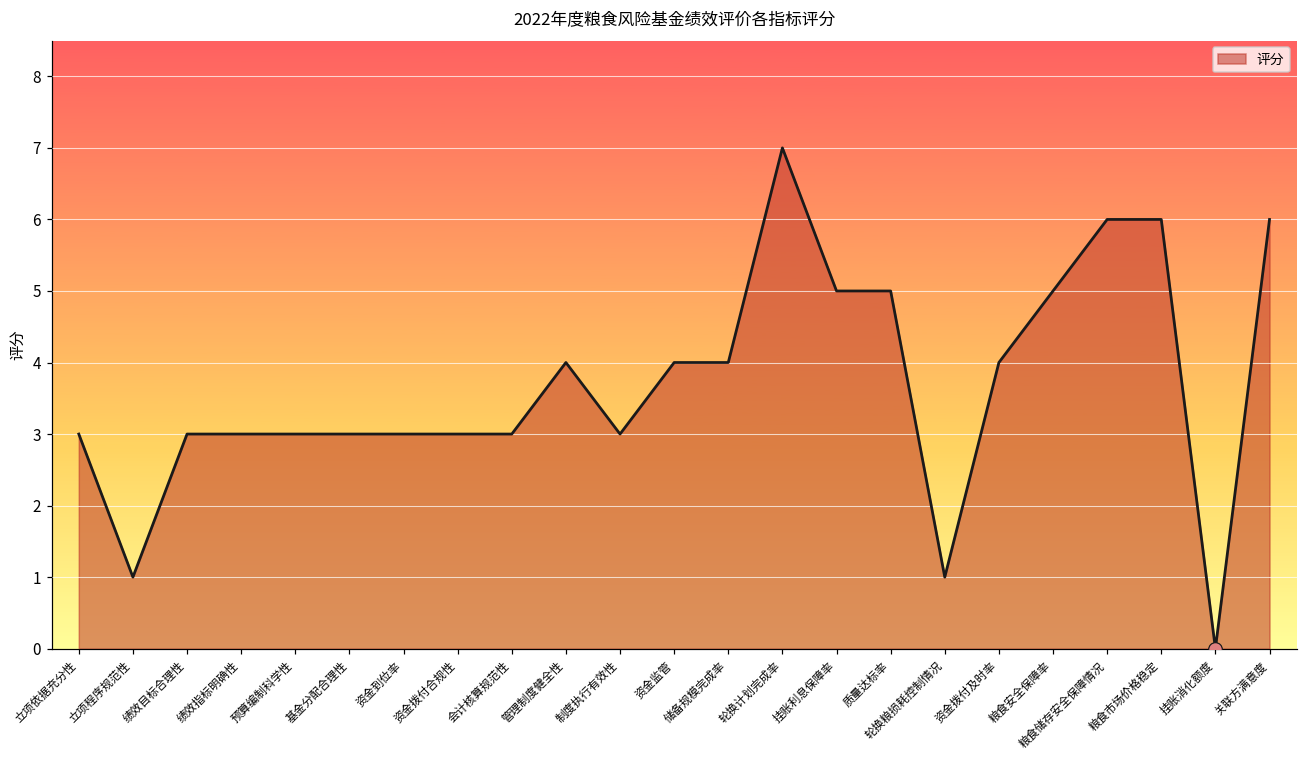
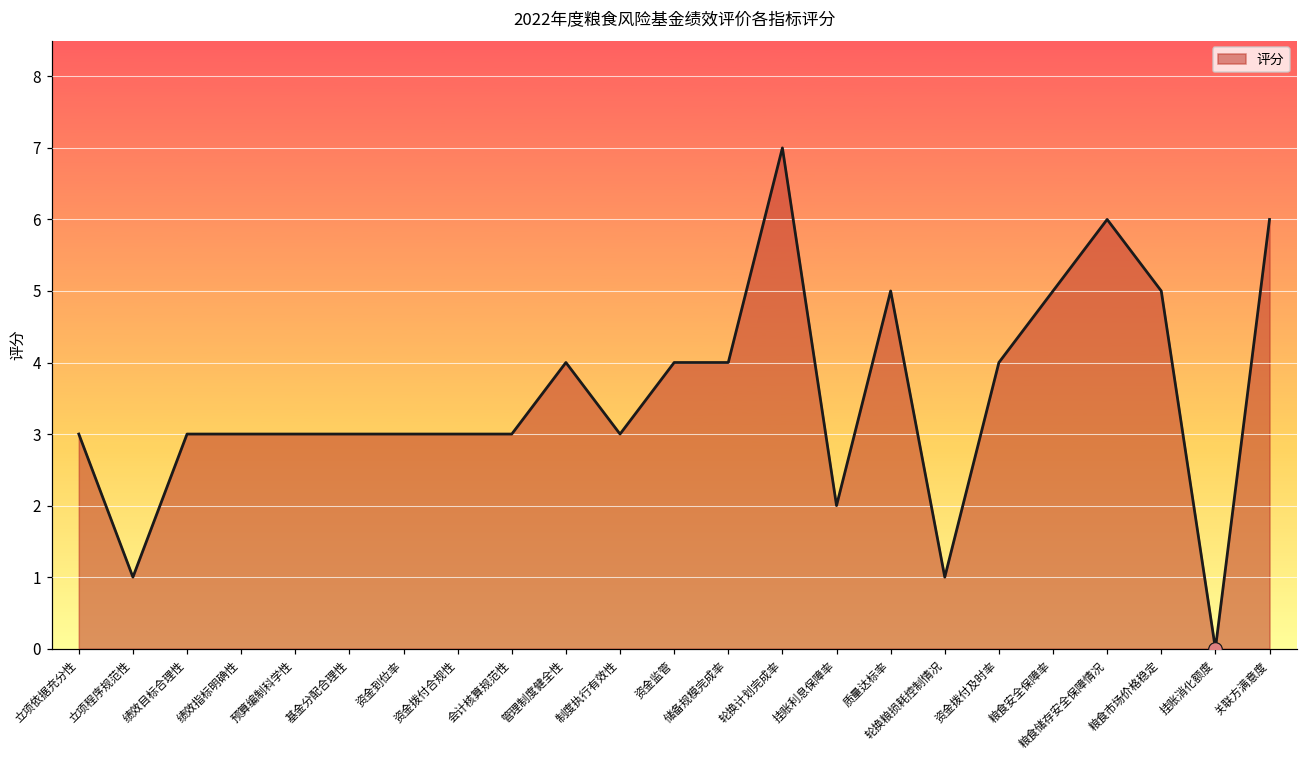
  {
    "评分": {
      "立项依据充分性": 3,
      "立项程序规范性": 1,
      "绩效目标合理性": 3,
      "绩效指标明确性": 3,
      "预算编制科学性": 3,
      "基金分配合理性": 3,
      "资金到位率": 3,
      "资金拨付合规性": 3,
      "会计核算规范性": 3,
      "管理制度健全性": 4,
      "制度执行有效性": 3,
      "资金监管": 4,
      "储备规模完成率": 4,
      "轮换计划完成率": 7,
-     "挂账利息保障率": 5,
+     "挂账利息保障率": 2,
      "质量达标率": 5,
      "轮换粮损耗控制情况": 1,
      "资金拨付及时率": 4,
      "粮食安全保障率": 5,
      "粮食储存安全保障情况": 6,
-     "粮食市场价格稳定": 6,
+     "粮食市场价格稳定": 5,
      "关联方满意度": 6
    }
  }
